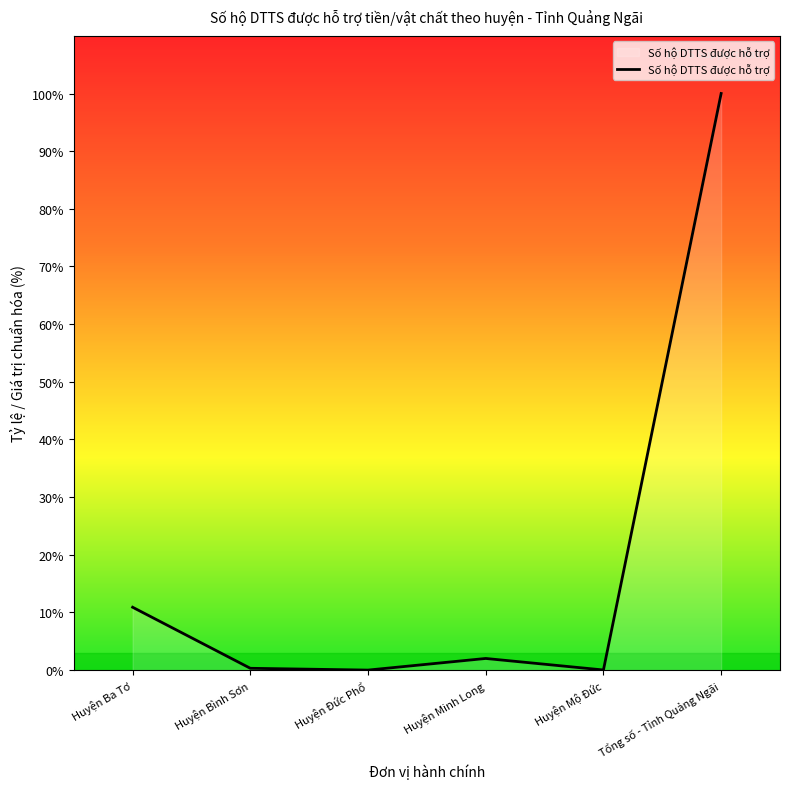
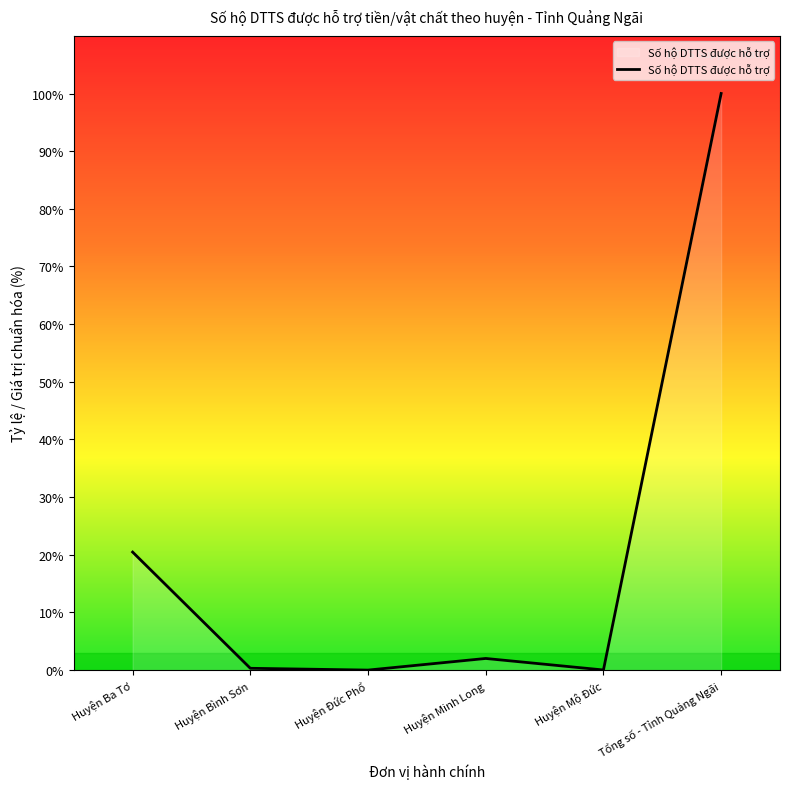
  {
-   "Huyện Ba Tơ": "11%",
+   "Huyện Ba Tơ": "20%",
    "Tổng số - Tỉnh Quảng Ngãi": "100%"
  }
